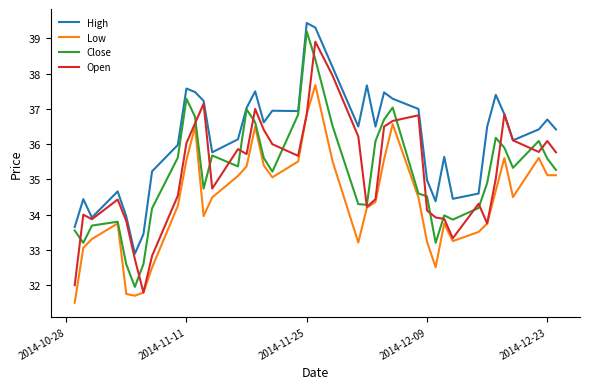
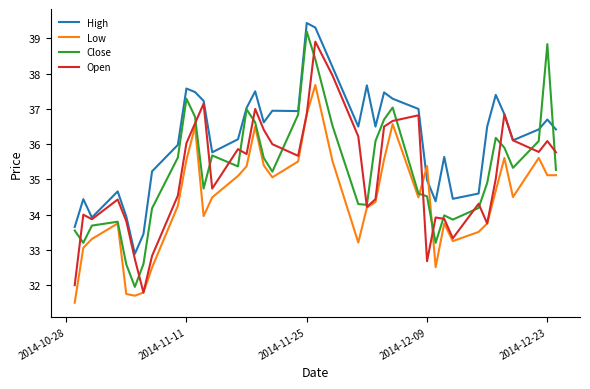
  {
    "High": {
      "2014-11-11": 37.6,
      "2014-11-25": 39.4,
      "2014-12-09": 35.0,
      "2014-12-23": 36.7
    },
    "Low": {
      "2014-11-11": 35.6,
-     "2014-12-09": 33.2,
+     "2014-12-09": 35.4,
      "2014-12-23": 35.1
    },
    "Close": {
      "2014-11-11": 37.3,
      "2014-11-25": 39.2,
      "2014-12-09": 34.5,
-     "2014-12-23": 35.6
+     "2014-12-23": 38.8
    },
    "Open": {
      "2014-11-11": 36.0,
-     "2014-12-09": 34.1,
+     "2014-12-09": 32.7,
      "2014-12-23": 36.1
    }
  }
